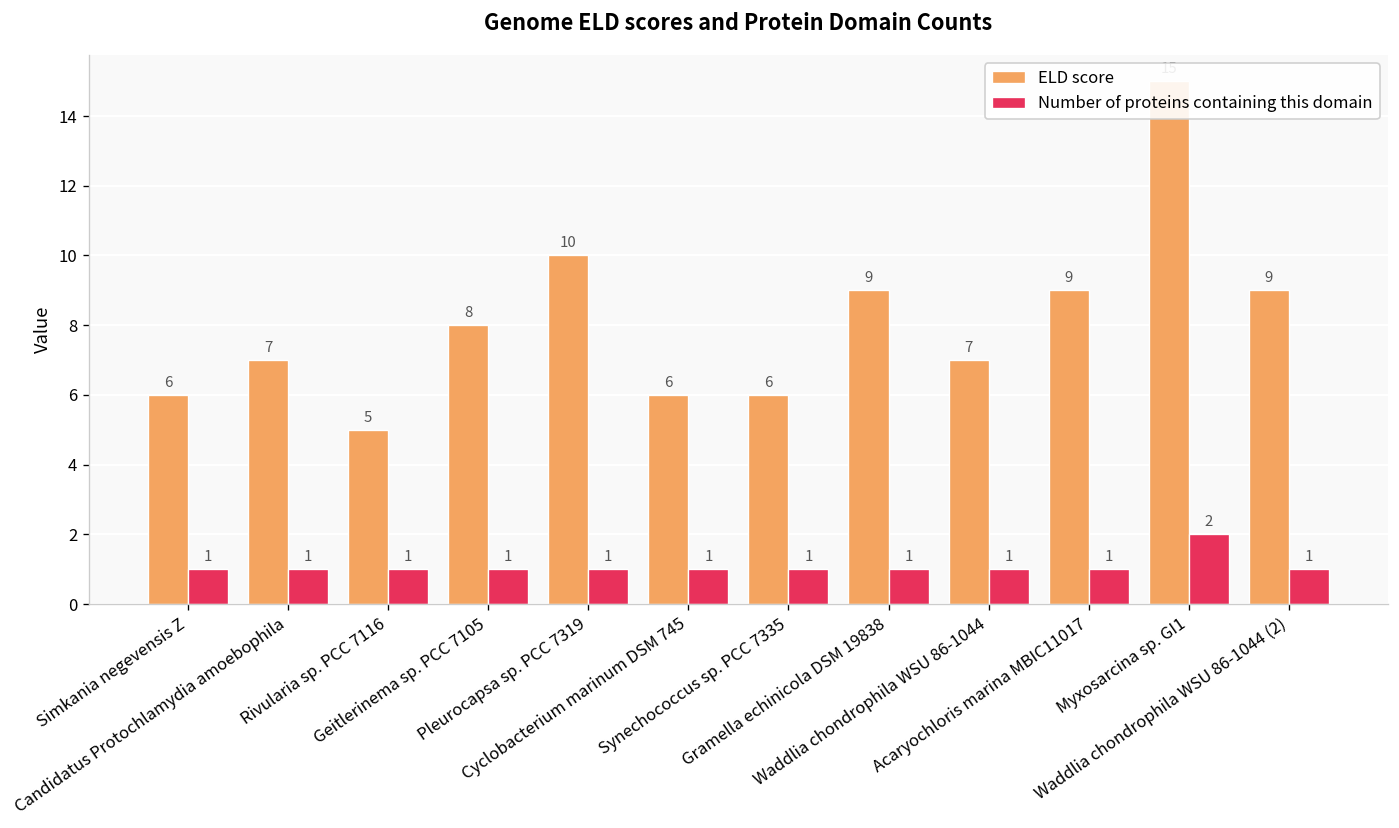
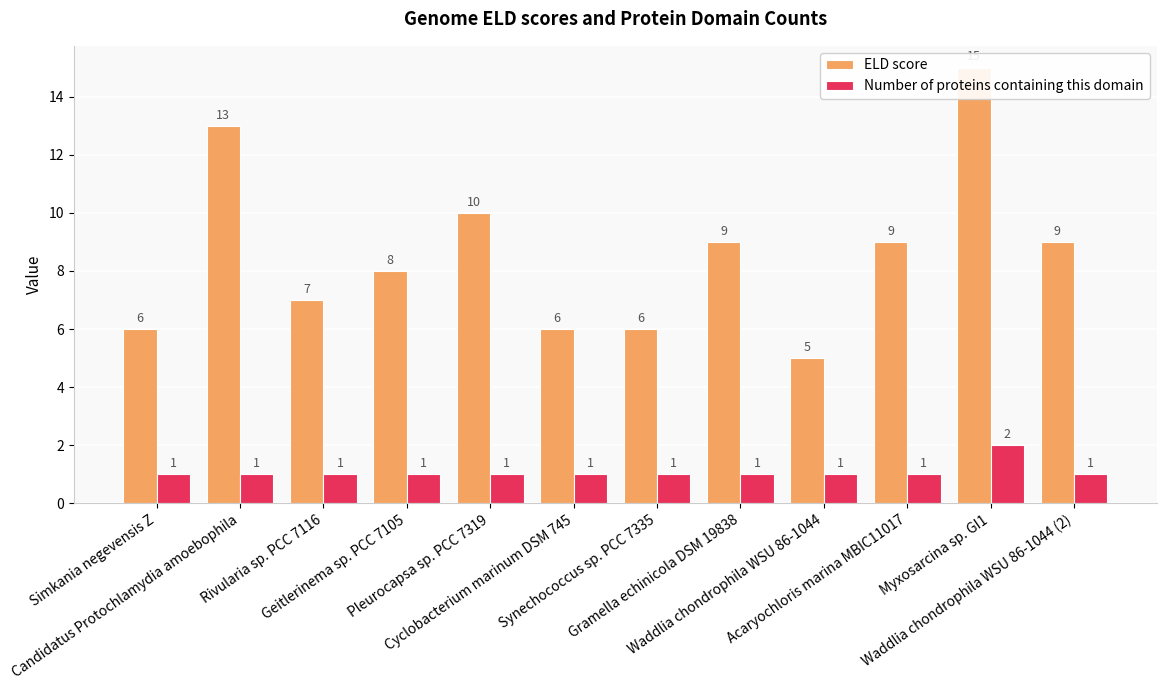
  {
    "ELD score": {
      "Simkania negevensis Z": 6,
-     "Candidatus Protochlamydia amoebophila": 7,
-     "Rivularia sp. PCC 7116": 5,
+     "Candidatus Protochlamydia amoebophila": 13,
+     "Rivularia sp. PCC 7116": 7,
      "Geitlerinema sp. PCC 7105": 8,
      "Pleurocapsa sp. PCC 7319": 10,
      "Cyclobacterium marinum DSM 745": 6,
      "Synechococcus sp. PCC 7335": 6,
      "Gramella echinicola DSM 19838": 9,
-     "Waddlia chondrophila WSU 86-1044": 7,
+     "Waddlia chondrophila WSU 86-1044": 5,
      "Acaryochloris marina MBIC11017": 9,
      "Waddlia chondrophila WSU 86-1044 (2)": 9
    },
    "Number of proteins containing this domain": {
      "Simkania negevensis Z": 1,
      "Candidatus Protochlamydia amoebophila": 1,
      "Rivularia sp. PCC 7116": 1,
      "Geitlerinema sp. PCC 7105": 1,
      "Pleurocapsa sp. PCC 7319": 1,
      "Cyclobacterium marinum DSM 745": 1,
      "Synechococcus sp. PCC 7335": 1,
      "Gramella echinicola DSM 19838": 1,
      "Waddlia chondrophila WSU 86-1044": 1,
      "Acaryochloris marina MBIC11017": 1,
      "Myxosarcina sp. GI1": 2,
      "Waddlia chondrophila WSU 86-1044 (2)": 1
    }
  }
